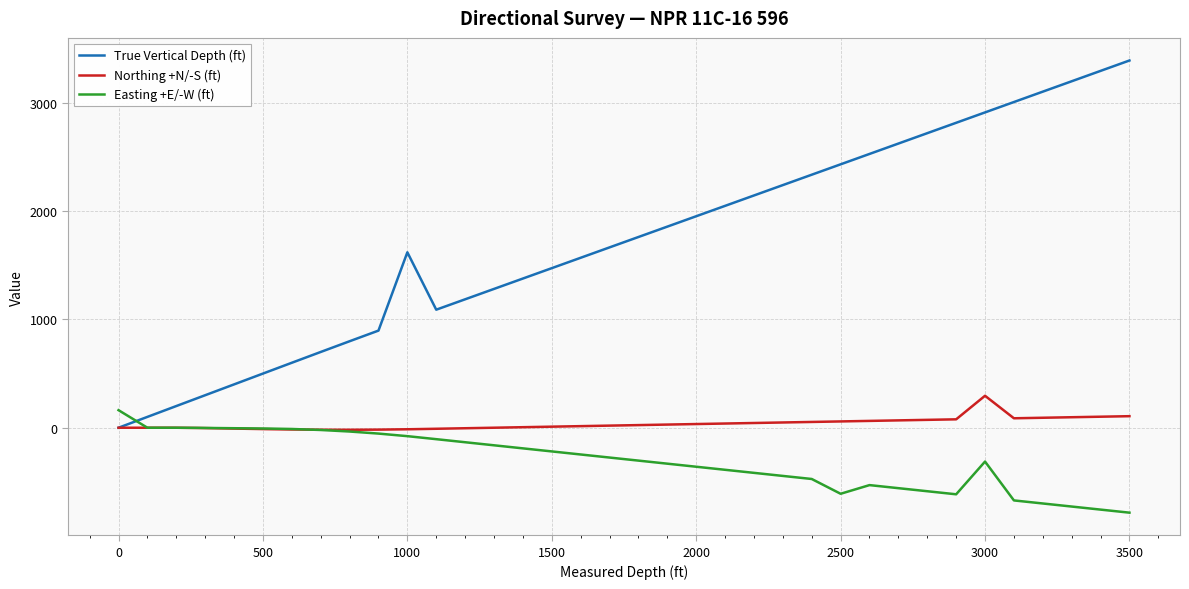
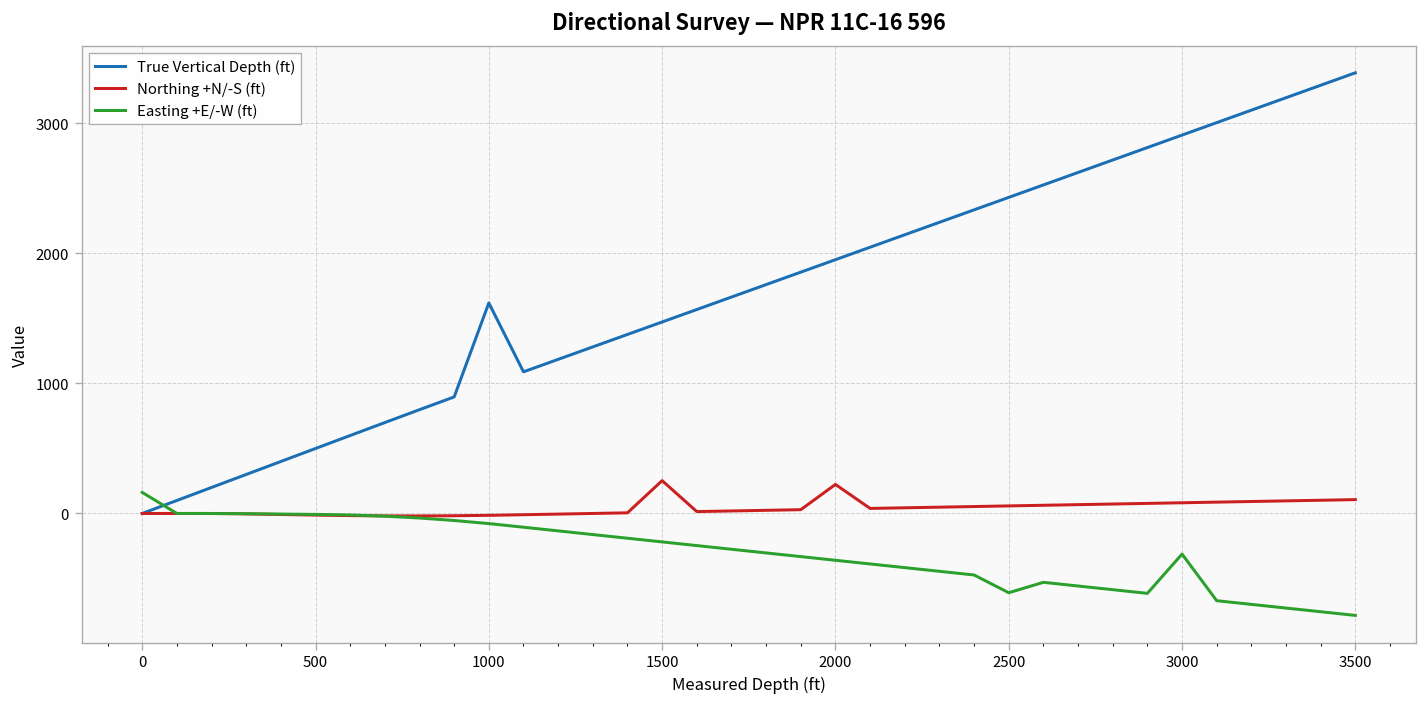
  {
    "True Vertical Depth (ft)": {
      "500": 500,
      "1000": 1620,
      "1500": 1470,
      "2000": 1950,
      "2500": 2430,
      "3000": 2910,
      "3500": 3390
    },
    "Northing +N/-S (ft)": {
      "1000": -10,
-     "1500": 10,
-     "2000": 30,
+     "1500": 250,
+     "2000": 220,
      "2500": 60,
-     "3000": 290,
+     "3000": 80,
      "3500": 110
    },
    "Easting +E/-W (ft)": {
      "0": 160,
      "1000": -80,
      "1500": -220,
      "2000": -360,
      "2500": -610,
      "3000": -310,
      "3500": -780
    }
  }
